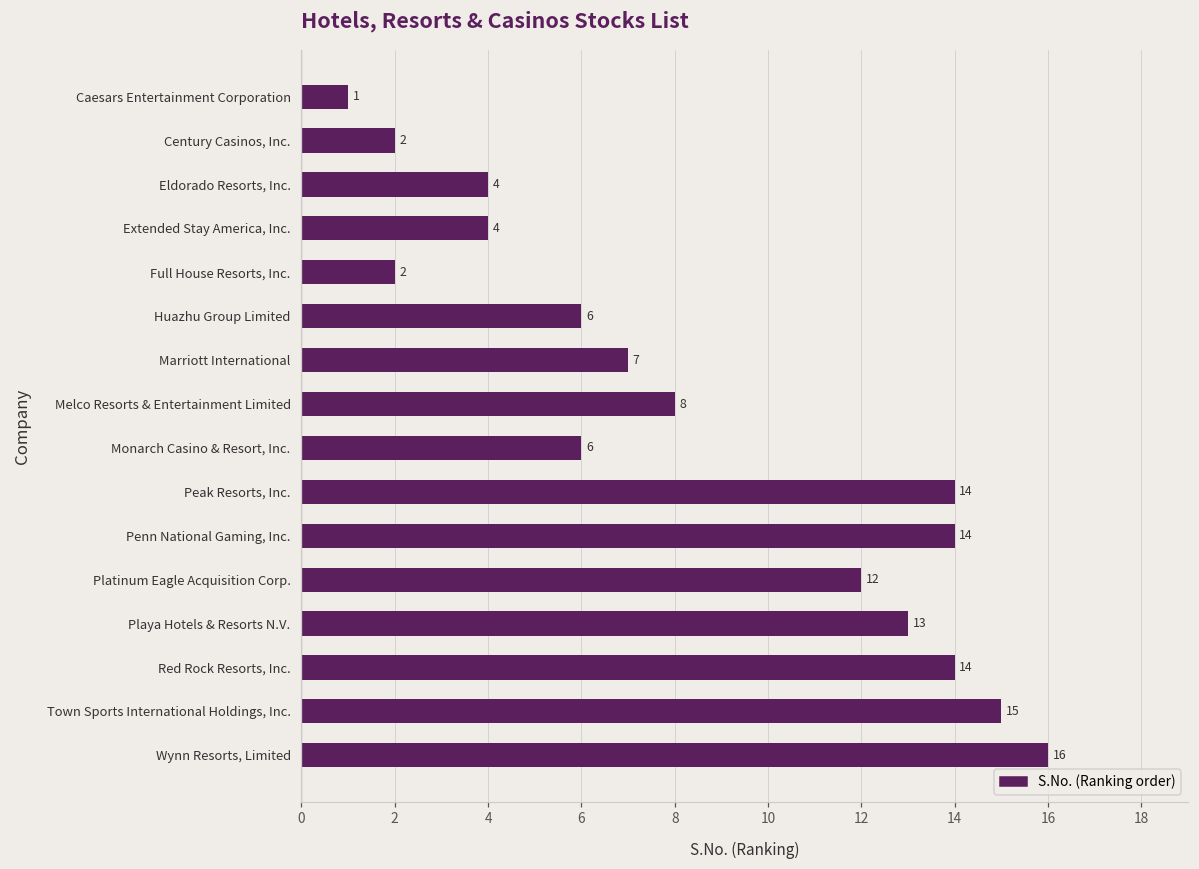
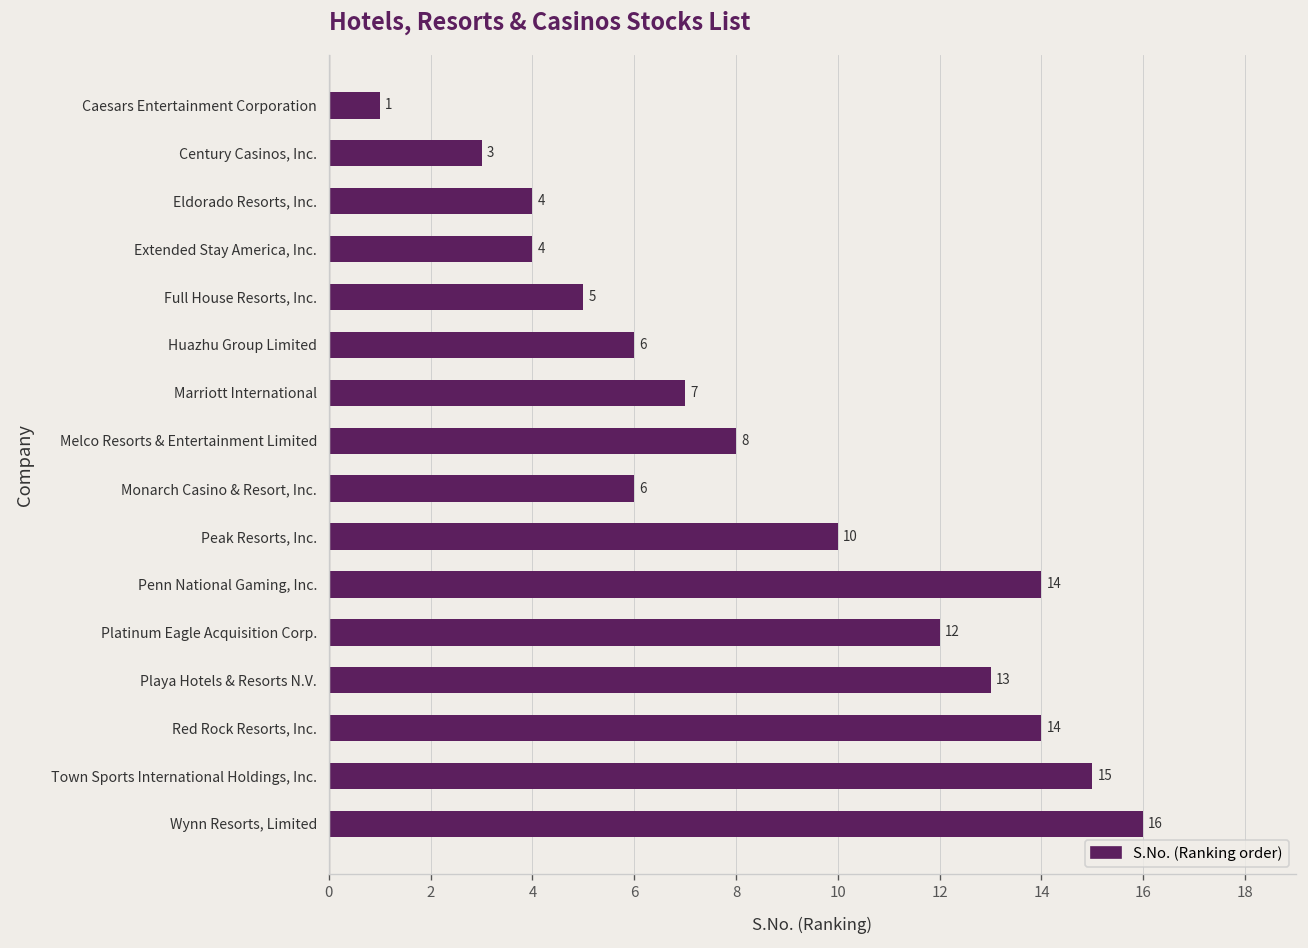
  {
    "Caesars Entertainment Corporation": 1,
-   "Century Casinos, Inc.": 2,
+   "Century Casinos, Inc.": 3,
    "Eldorado Resorts, Inc.": 4,
    "Extended Stay America, Inc.": 4,
-   "Full House Resorts, Inc.": 2,
+   "Full House Resorts, Inc.": 5,
    "Huazhu Group Limited": 6,
    "Marriott International": 7,
    "Melco Resorts & Entertainment Limited": 8,
    "Monarch Casino & Resort, Inc.": 6,
-   "Peak Resorts, Inc.": 14,
+   "Peak Resorts, Inc.": 10,
    "Penn National Gaming, Inc.": 14,
    "Platinum Eagle Acquisition Corp.": 12,
    "Playa Hotels & Resorts N.V.": 13,
    "Red Rock Resorts, Inc.": 14,
    "Town Sports International Holdings, Inc.": 15,
    "Wynn Resorts, Limited": 16
  }
